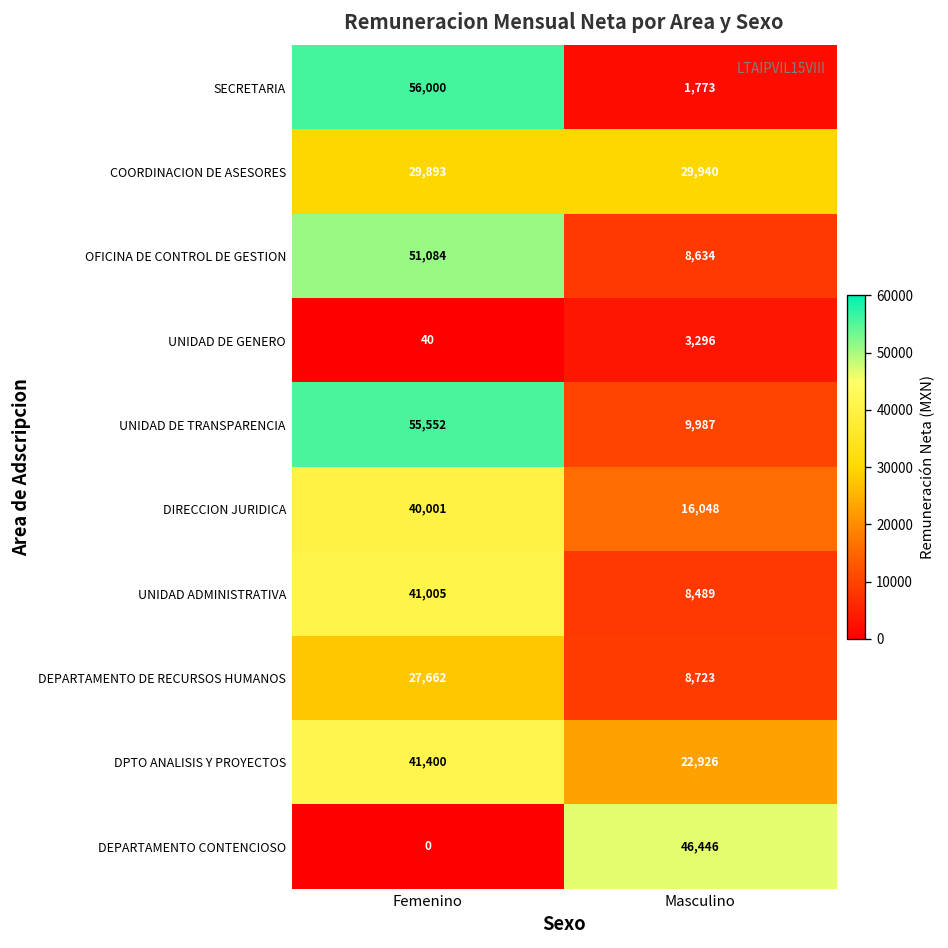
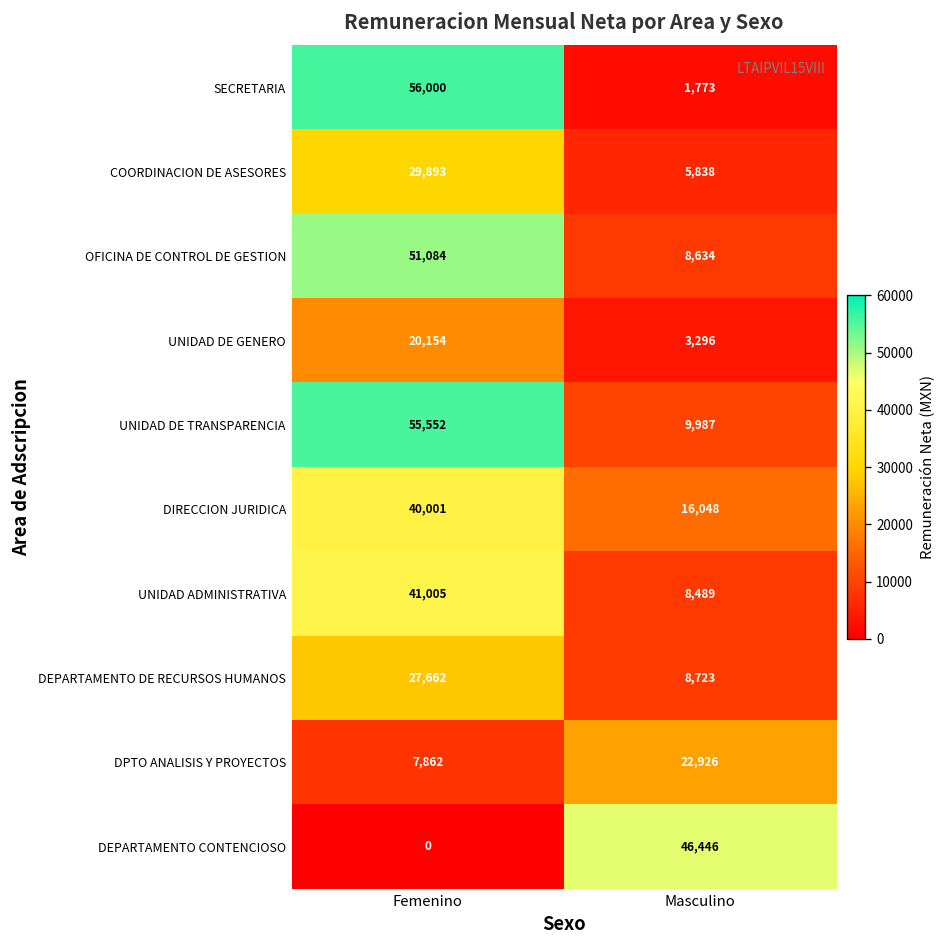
  {
    "SECRETARIA": {
      "Femenino": "56,000"
    },
    "COORDINACION DE ASESORES": {
      "Femenino": "29,893",
-     "Masculino": "29,940"
+     "Masculino": "5,838"
    },
    "OFICINA DE CONTROL DE GESTION": {
      "Femenino": "51,084",
      "Masculino": "8,634"
    },
    "UNIDAD DE GENERO": {
-     "Femenino": "40",
+     "Femenino": "20,154",
      "Masculino": "3,296"
    },
    "UNIDAD DE TRANSPARENCIA": {
      "Femenino": "55,552",
      "Masculino": "9,987"
    },
    "DIRECCION JURIDICA": {
      "Femenino": "40,001",
      "Masculino": "16,048"
    },
    "UNIDAD ADMINISTRATIVA": {
      "Femenino": "41,005",
      "Masculino": "8,489"
    },
    "DEPARTAMENTO DE RECURSOS HUMANOS": {
      "Femenino": "27,662",
      "Masculino": "8,723"
    },
    "DPTO ANALISIS Y PROYECTOS": {
-     "Femenino": "41,400",
+     "Femenino": "7,862",
      "Masculino": "22,926"
    },
    "DEPARTAMENTO CONTENCIOSO": {
      "Femenino": "0",
      "Masculino": "46,446"
    }
  }
